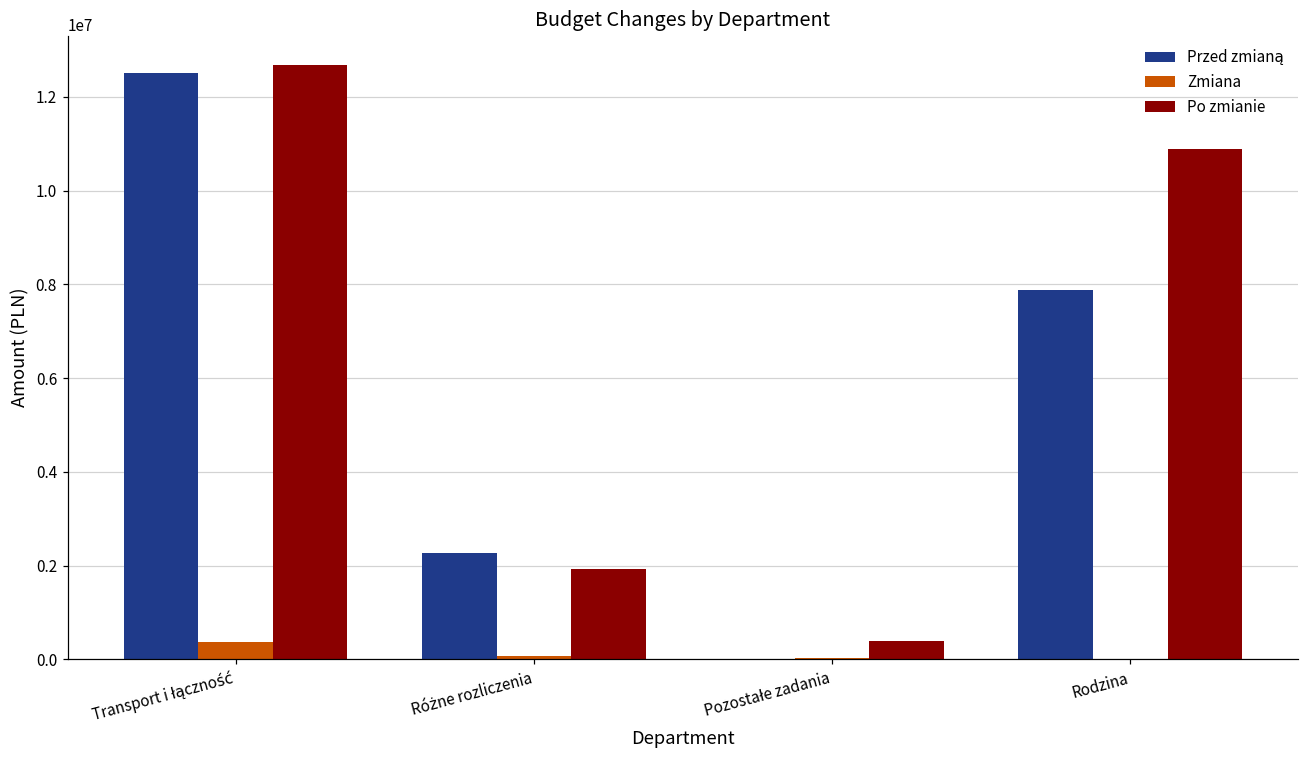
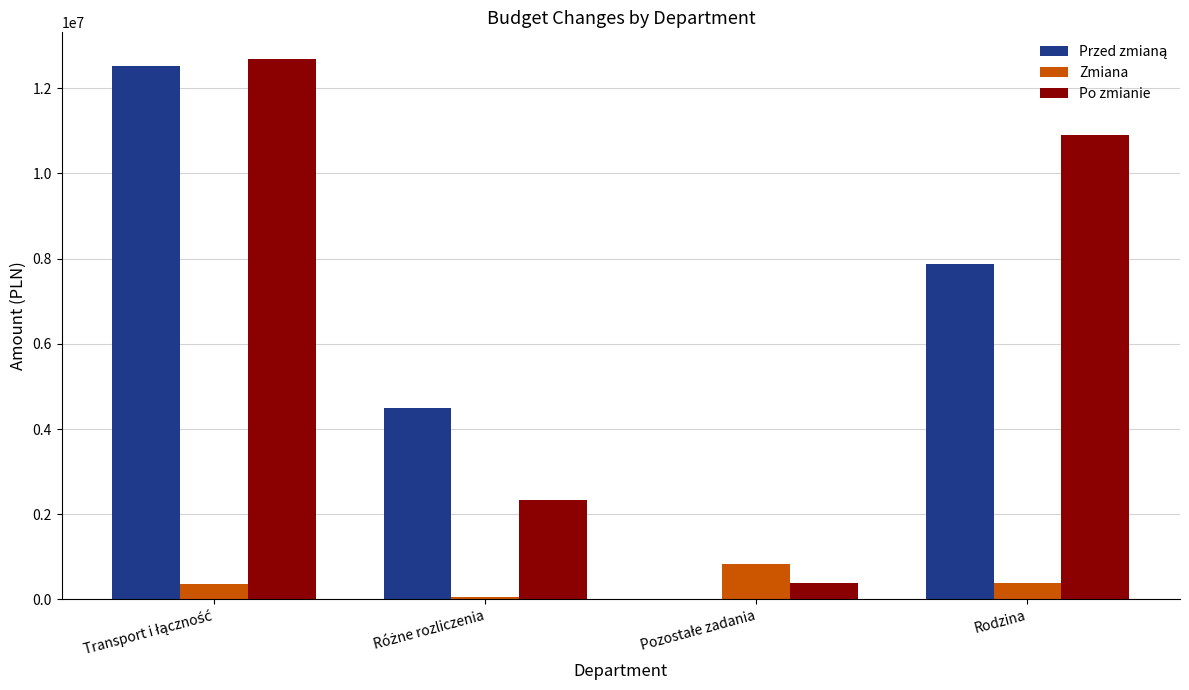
  {
    "Przed zmianą": {
      "Transport i łączność": 12500000,
-     "Różne rozliczenia": 2300000,
+     "Różne rozliczenia": 4500000,
      "Rodzina": 7900000
    },
    "Zmiana": {
      "Transport i łączność": 400000,
      "Różne rozliczenia": 100000,
-     "Pozostałe zadania": 0,
-     "Rodzina": 0
+     "Pozostałe zadania": 800000,
+     "Rodzina": 400000
    },
    "Po zmianie": {
      "Transport i łączność": 12700000,
-     "Różne rozliczenia": 1900000,
+     "Różne rozliczenia": 2300000,
      "Pozostałe zadania": 400000,
      "Rodzina": 10900000
    }
  }
